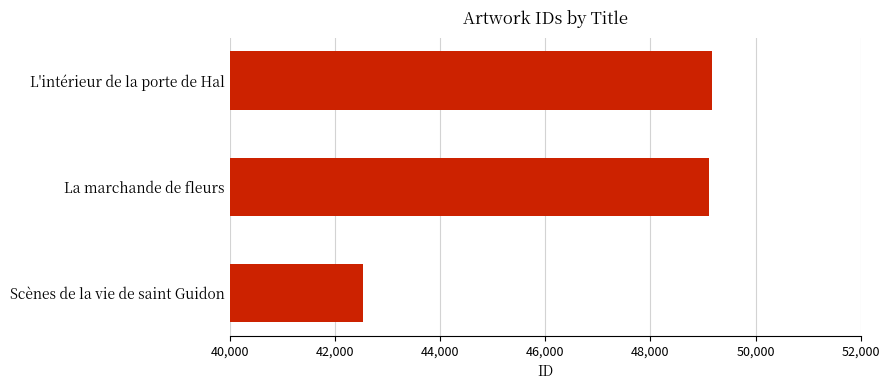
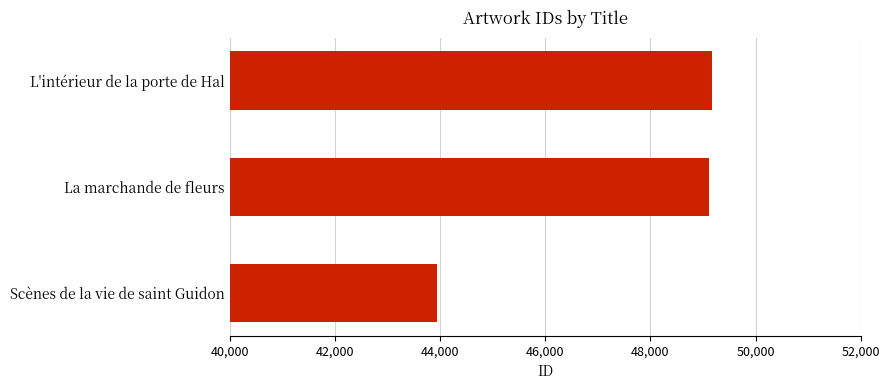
  {
    "L'intérieur de la porte de Hal": "49,200",
    "La marchande de fleurs": "49,100",
-   "Scènes de la vie de saint Guidon": "42,500"
+   "Scènes de la vie de saint Guidon": "43,900"
  }
